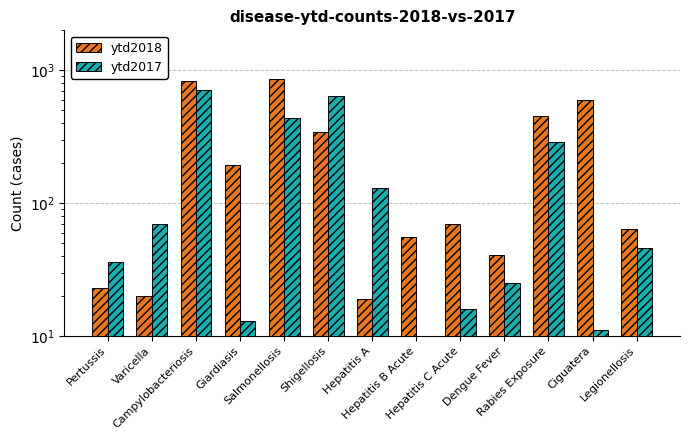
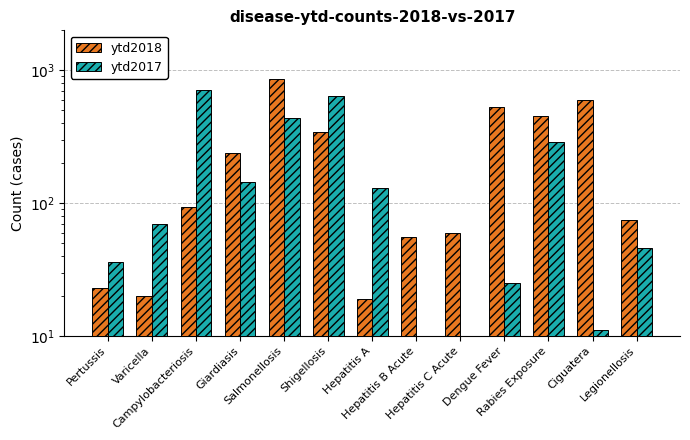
  {
    "ytd2018": {
      "Pertussis": 23,
      "Varicella": 20,
-     "Campylobacteriosis": 800,
-     "Giardiasis": 200,
+     "Campylobacteriosis": 90,
+     "Giardiasis": 240,
      "Salmonellosis": 900,
      "Shigellosis": 340,
      "Hepatitis A": 19,
      "Hepatitis B Acute": 56,
-     "Hepatitis C Acute": 70,
-     "Dengue Fever": 41,
+     "Hepatitis C Acute": 60,
+     "Dengue Fever": 530,
      "Rabies Exposure": 450,
      "Ciguatera": 600,
-     "Legionellosis": 60
+     "Legionellosis": 70
    },
    "ytd2017": {
      "Pertussis": 36,
      "Varicella": 70,
      "Campylobacteriosis": 700,
-     "Giardiasis": 13,
+     "Giardiasis": 150,
      "Salmonellosis": 440,
      "Shigellosis": 600,
      "Hepatitis A": 130,
-     "Hepatitis C Acute": 16,
+     "Hepatitis C Acute": 10,
      "Dengue Fever": 25,
      "Rabies Exposure": 290,
      "Ciguatera": 11,
      "Legionellosis": 46
    }
  }
